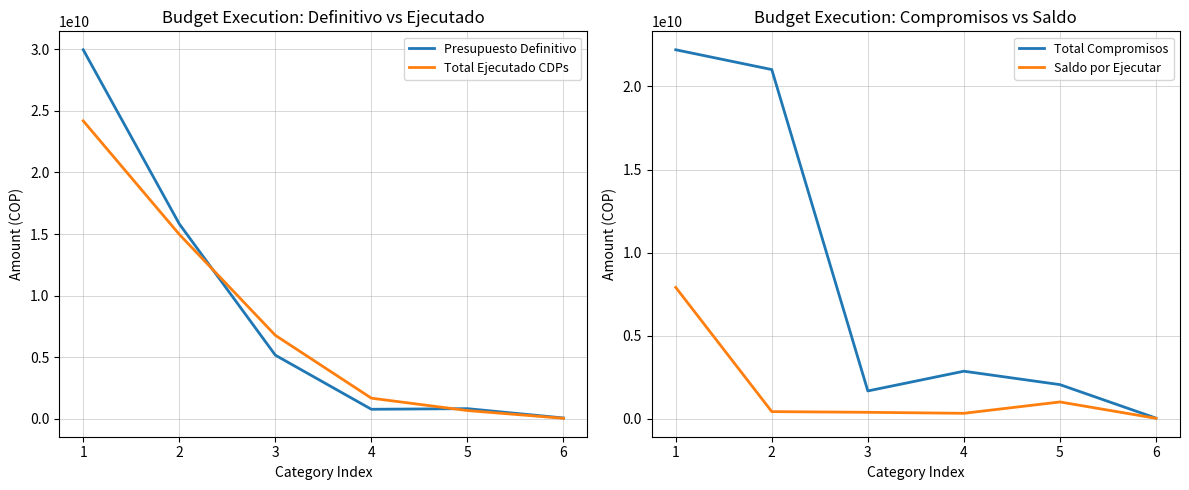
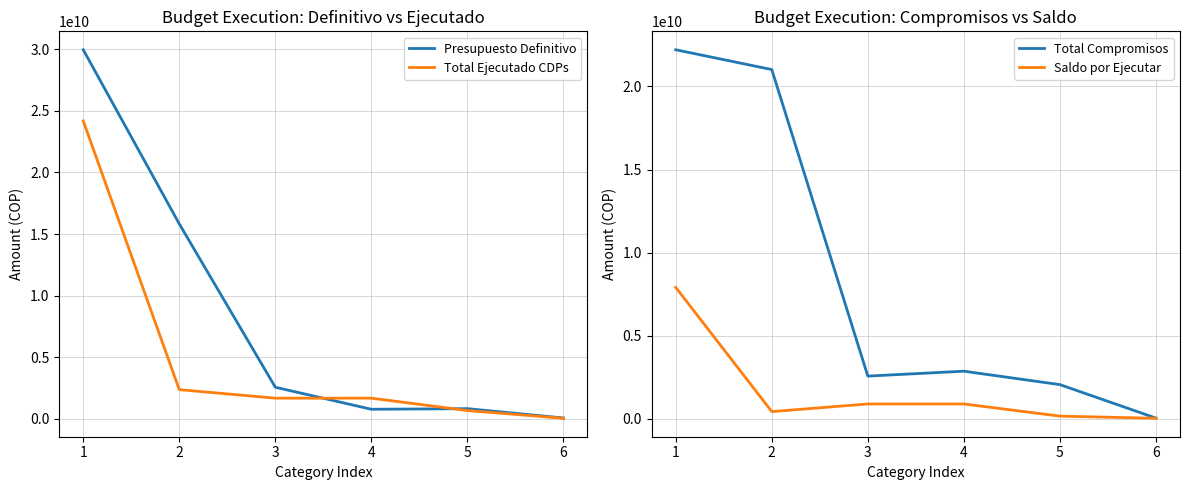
  {
    "Budget Execution: Definitivo vs Ejecutado": {
      "Presupuesto Definitivo": {
        "1": 30000000000,
        "2": 15800000000,
-       "3": 5200000000,
+       "3": 2600000000,
        "4": 800000000
      },
      "Total Ejecutado CDPs": {
        "1": 24200000000,
-       "2": 15000000000,
-       "3": 6800000000,
+       "2": 2400000000,
+       "3": 1700000000,
        "4": 1700000000
      }
    },
    "Budget Execution: Compromisos vs Saldo": {
      "Total Compromisos": {
        "1": 22200000000,
        "2": 21000000000,
-       "3": 1700000000,
+       "3": 2600000000,
        "4": 2900000000,
        "5": 2100000000
      },
      "Saldo por Ejecutar": {
        "1": 7900000000,
        "2": 400000000,
-       "3": 400000000,
-       "4": 300000000,
-       "5": 1000000000
+       "3": 900000000,
+       "4": 900000000,
+       "5": 200000000
      }
    }
  }
